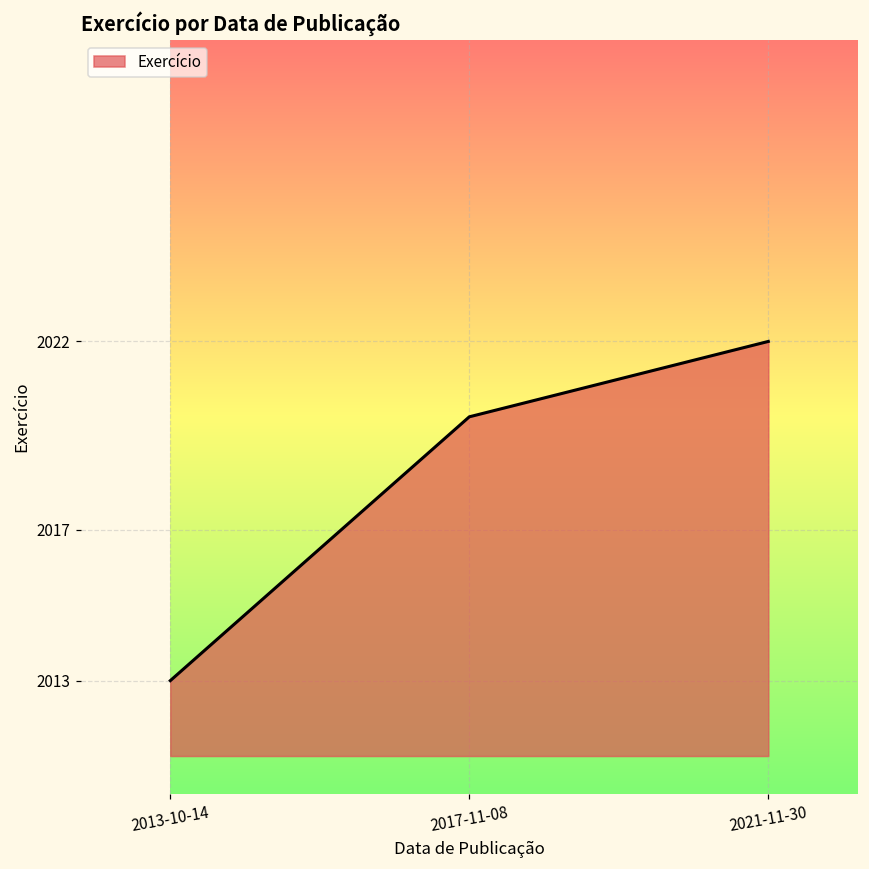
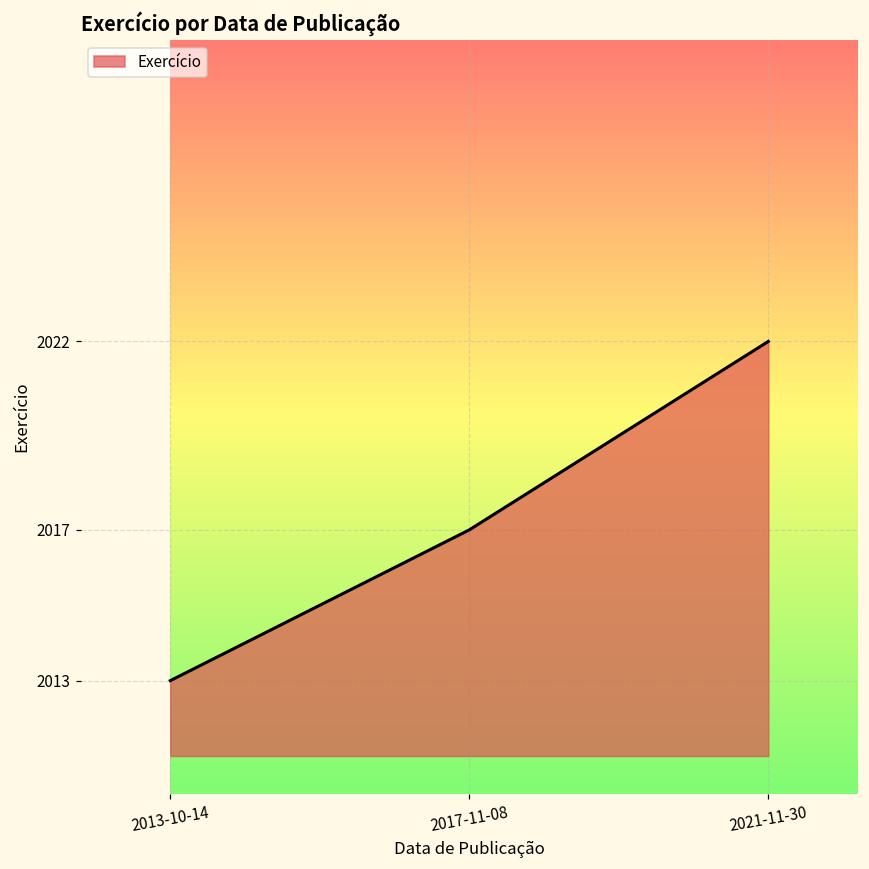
  {
    "2013-10-14": 2013,
-   "2017-11-08": 2020,
+   "2017-11-08": 2017,
    "2021-11-30": 2022
  }
